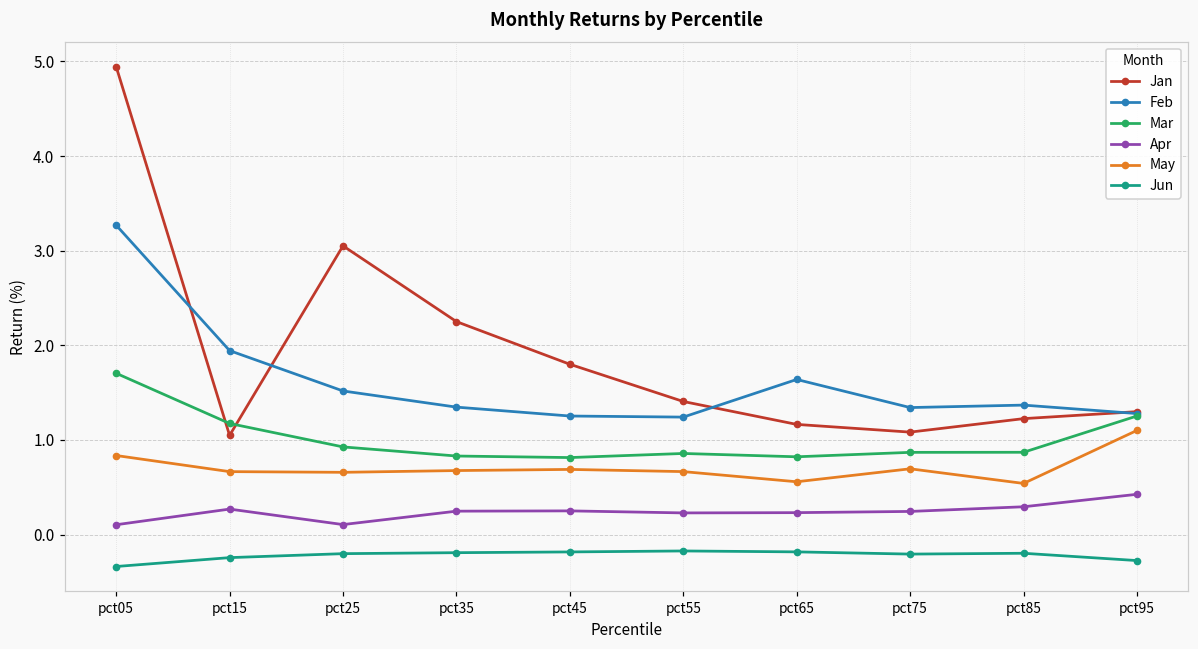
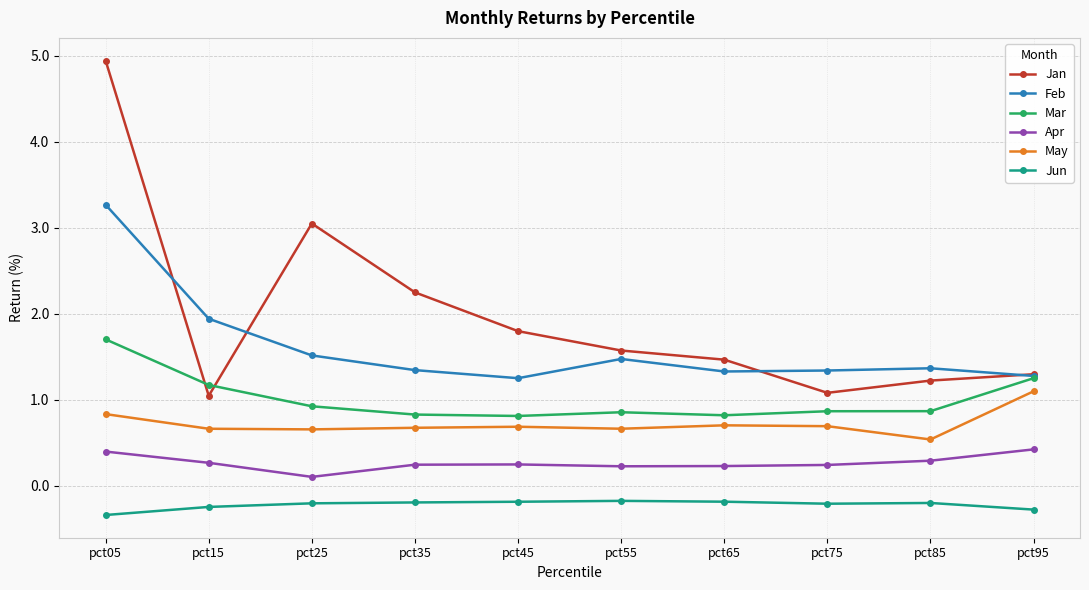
  {
    "Jan": {
      "pct05": 4.9,
      "pct15": 1.0,
      "pct25": 3.1,
      "pct35": 2.3,
      "pct45": 1.8,
-     "pct55": 1.4,
-     "pct65": 1.2,
+     "pct55": 1.6,
+     "pct65": 1.5,
      "pct75": 1.1,
      "pct85": 1.2
    },
    "Feb": {
      "pct05": 3.3,
      "pct15": 1.9,
      "pct25": 1.5,
      "pct35": 1.3,
      "pct45": 1.3,
-     "pct55": 1.2,
-     "pct65": 1.6,
+     "pct55": 1.5,
+     "pct65": 1.3,
      "pct75": 1.3,
      "pct85": 1.4
    },
    "Apr": {
-     "pct05": 0.1,
+     "pct05": 0.4,
      "pct15": 0.3,
      "pct25": 0.1,
      "pct35": 0.2,
      "pct45": 0.3,
      "pct55": 0.2,
      "pct65": 0.2,
      "pct75": 0.2,
      "pct85": 0.3,
      "pct95": 0.4
    },
    "May": {
      "pct05": 0.8,
      "pct15": 0.7,
      "pct25": 0.7,
      "pct35": 0.7,
      "pct45": 0.7,
      "pct55": 0.7,
-     "pct65": 0.6,
+     "pct65": 0.7,
      "pct75": 0.7,
      "pct85": 0.5,
      "pct95": 1.1
    }
  }
